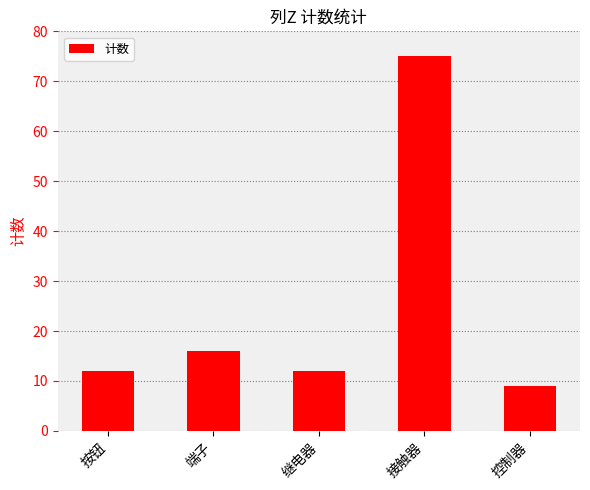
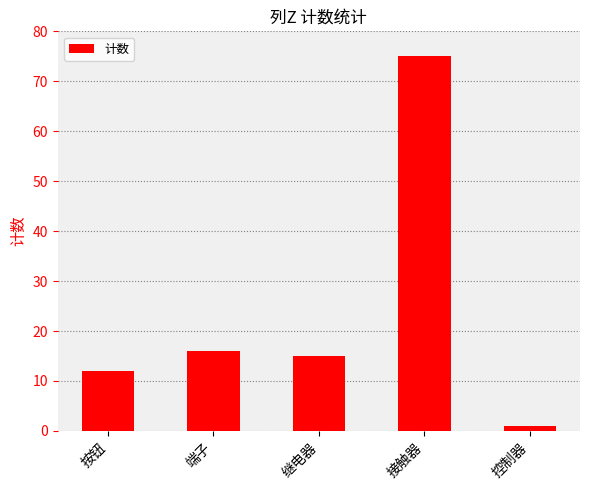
  {
    "按钮": 12,
    "端子": 16,
-   "继电器": 12,
+   "继电器": 15,
    "接触器": 75,
-   "控制器": 9
+   "控制器": 1
  }
